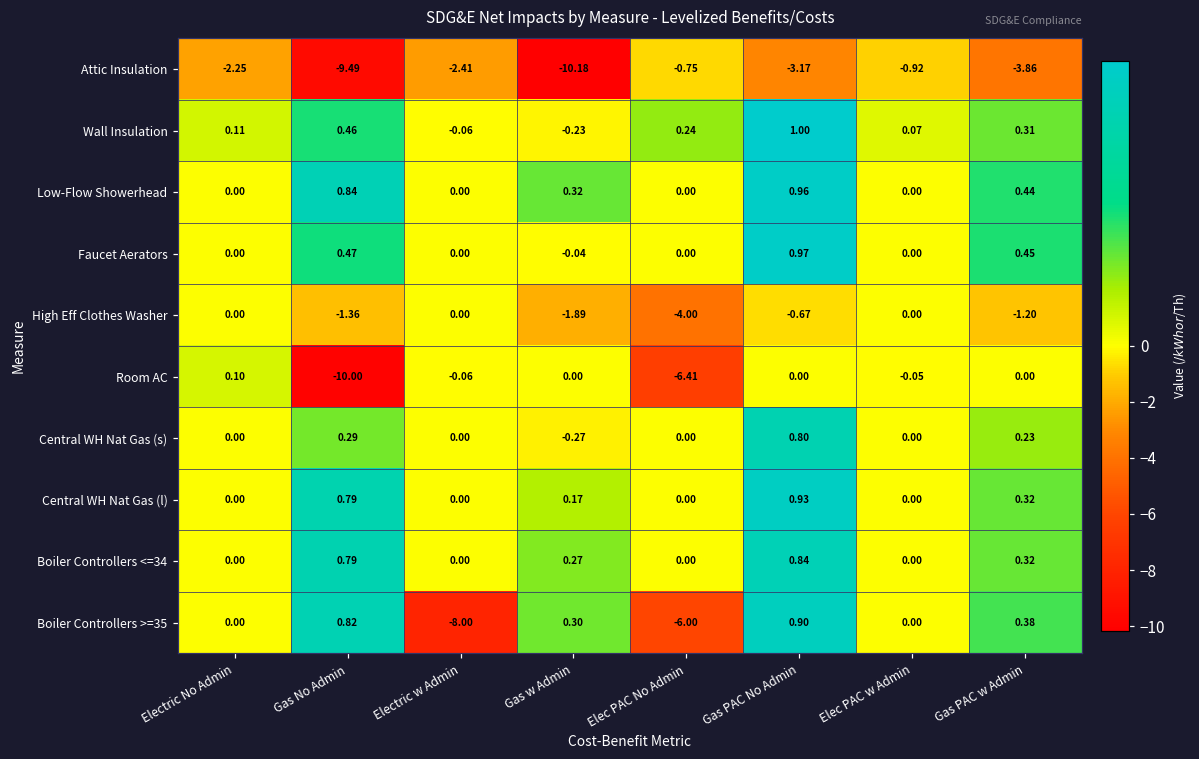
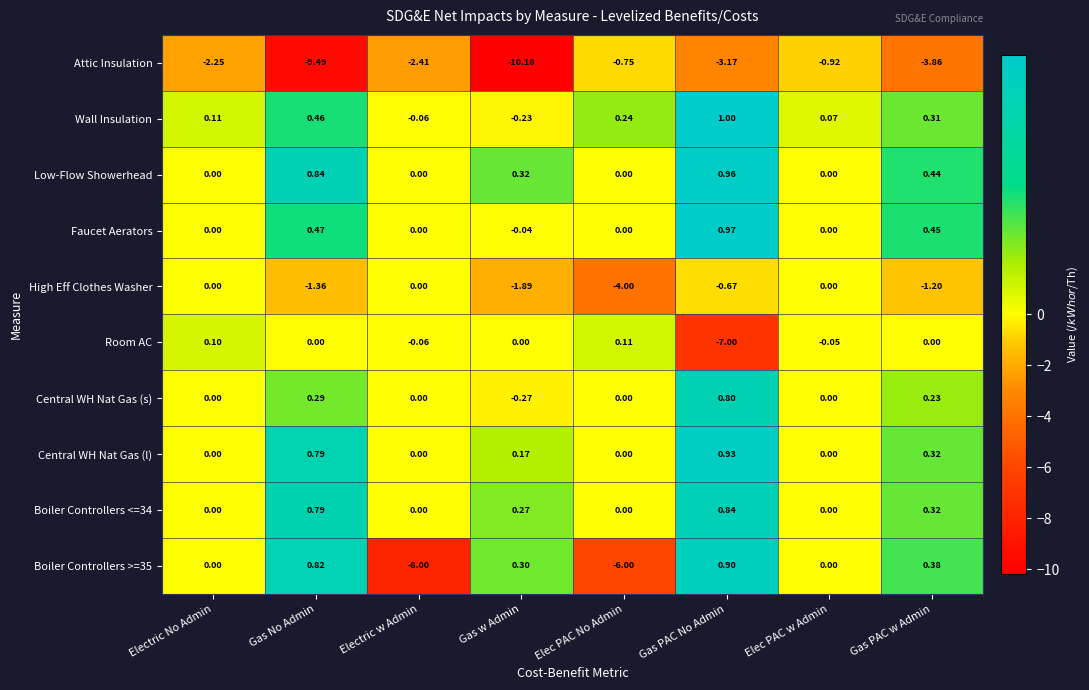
  {
    "Attic Insulation": {
      "Electric No Admin": -2.25,
      "Gas No Admin": -9.49,
      "Electric w Admin": -2.41,
      "Gas w Admin": -10.18,
      "Elec PAC No Admin": -0.75,
      "Gas PAC No Admin": -3.17,
      "Elec PAC w Admin": -0.92,
      "Gas PAC w Admin": -3.86
    },
    "Wall Insulation": {
      "Electric No Admin": 0.11,
      "Gas No Admin": 0.46,
      "Electric w Admin": -0.06,
      "Gas w Admin": -0.23,
      "Elec PAC No Admin": 0.24,
      "Gas PAC No Admin": 1.00,
      "Elec PAC w Admin": 0.07,
      "Gas PAC w Admin": 0.31
    },
    "Low-Flow Showerhead": {
      "Electric No Admin": 0.00,
      "Gas No Admin": 0.84,
      "Electric w Admin": 0.00,
      "Gas w Admin": 0.32,
      "Elec PAC No Admin": 0.00,
      "Gas PAC No Admin": 0.96,
      "Elec PAC w Admin": 0.00,
      "Gas PAC w Admin": 0.44
    },
    "Faucet Aerators": {
      "Electric No Admin": 0.00,
      "Gas No Admin": 0.47,
      "Electric w Admin": 0.00,
      "Gas w Admin": -0.04,
      "Elec PAC No Admin": 0.00,
      "Gas PAC No Admin": 0.97,
      "Elec PAC w Admin": 0.00,
      "Gas PAC w Admin": 0.45
    },
    "High Eff Clothes Washer": {
      "Electric No Admin": 0.00,
      "Gas No Admin": -1.36,
      "Electric w Admin": 0.00,
      "Gas w Admin": -1.89,
      "Elec PAC No Admin": -4.00,
      "Gas PAC No Admin": -0.67,
      "Elec PAC w Admin": 0.00,
      "Gas PAC w Admin": -1.20
    },
    "Room AC": {
      "Electric No Admin": 0.10,
-     "Gas No Admin": -10.00,
+     "Gas No Admin": 0.00,
      "Electric w Admin": -0.06,
      "Gas w Admin": 0.00,
-     "Elec PAC No Admin": -6.41,
-     "Gas PAC No Admin": 0.00,
+     "Elec PAC No Admin": 0.11,
+     "Gas PAC No Admin": -7.00,
      "Elec PAC w Admin": -0.05,
      "Gas PAC w Admin": 0.00
    },
    "Central WH Nat Gas (s)": {
      "Electric No Admin": 0.00,
      "Gas No Admin": 0.29,
      "Electric w Admin": 0.00,
      "Gas w Admin": -0.27,
      "Elec PAC No Admin": 0.00,
      "Gas PAC No Admin": 0.80,
      "Elec PAC w Admin": 0.00,
      "Gas PAC w Admin": 0.23
    },
    "Central WH Nat Gas (l)": {
      "Electric No Admin": 0.00,
      "Gas No Admin": 0.79,
      "Electric w Admin": 0.00,
      "Gas w Admin": 0.17,
      "Elec PAC No Admin": 0.00,
      "Gas PAC No Admin": 0.93,
      "Elec PAC w Admin": 0.00,
      "Gas PAC w Admin": 0.32
    },
    "Boiler Controllers <=34": {
      "Electric No Admin": 0.00,
      "Gas No Admin": 0.79,
      "Electric w Admin": 0.00,
      "Gas w Admin": 0.27,
      "Elec PAC No Admin": 0.00,
      "Gas PAC No Admin": 0.84,
      "Elec PAC w Admin": 0.00,
      "Gas PAC w Admin": 0.32
    },
    "Boiler Controllers >=35": {
      "Electric No Admin": 0.00,
      "Gas No Admin": 0.82,
      "Electric w Admin": -8.00,
      "Gas w Admin": 0.30,
      "Elec PAC No Admin": -6.00,
      "Gas PAC No Admin": 0.90,
      "Elec PAC w Admin": 0.00,
      "Gas PAC w Admin": 0.38
    }
  }
